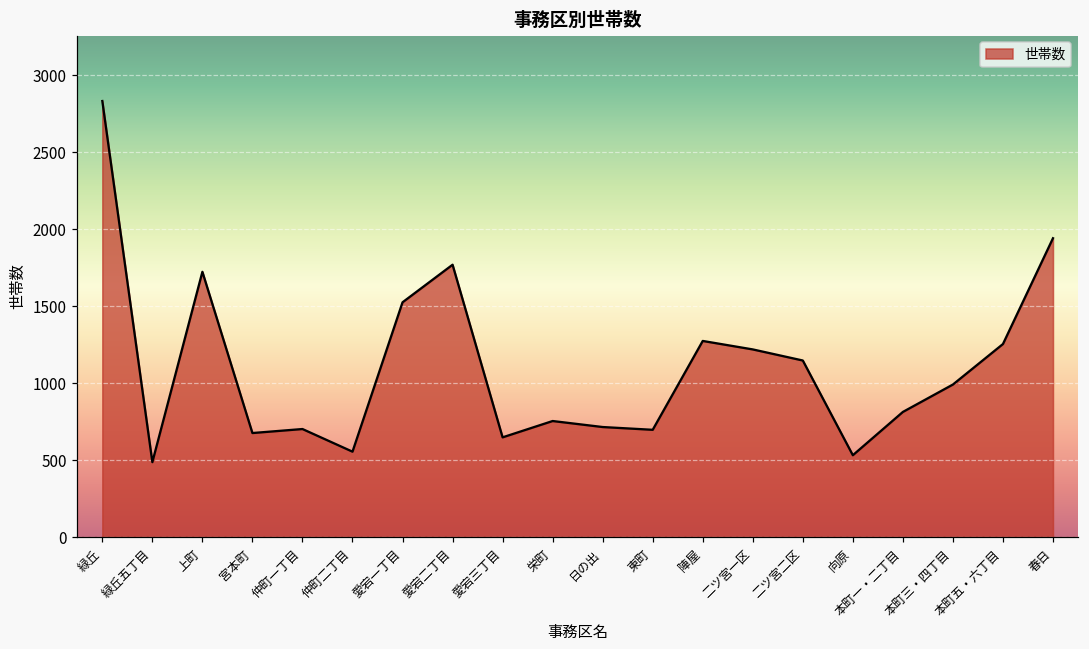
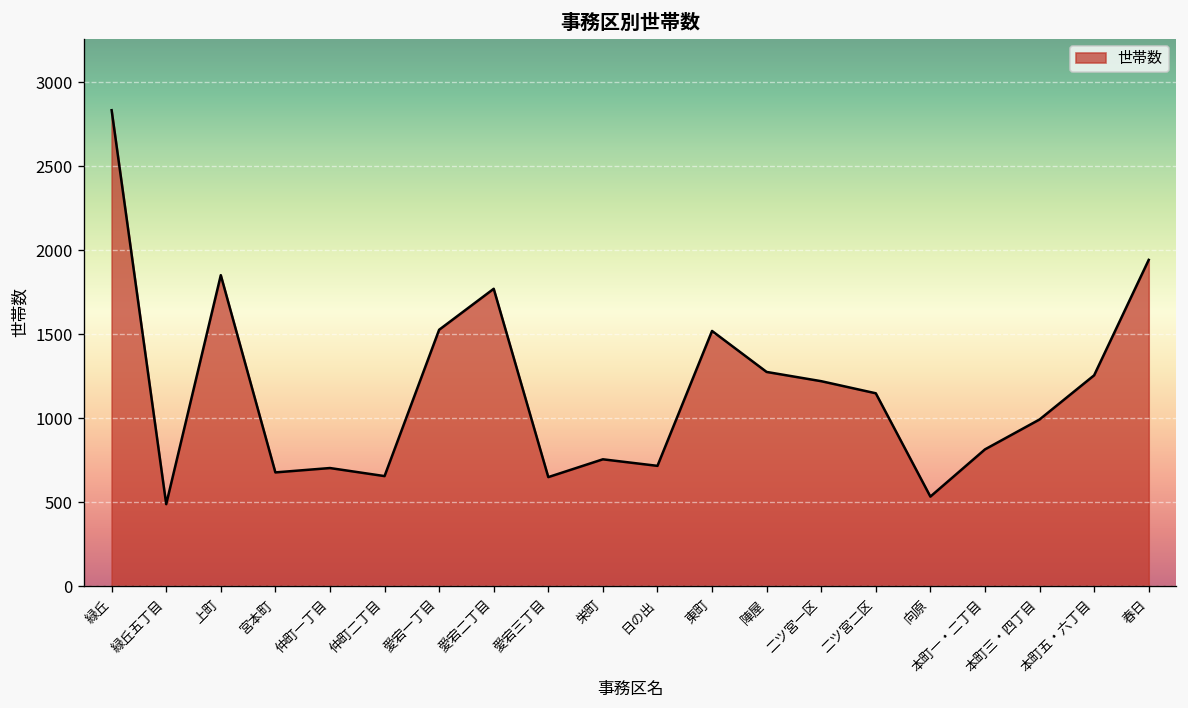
  {
    "緑丘": 2830,
    "緑丘五丁目": 490,
-   "上町": 1730,
+   "上町": 1850,
    "宮本町": 680,
    "仲町一丁目": 700,
-   "仲町二丁目": 560,
+   "仲町二丁目": 660,
    "愛宕一丁目": 1530,
    "愛宕二丁目": 1770,
    "愛宕三丁目": 650,
    "栄町": 760,
    "日の出": 720,
-   "東町": 700,
+   "東町": 1520,
    "陣屋": 1280,
    "二ツ宮一区": 1220,
    "二ツ宮二区": 1150,
    "向原": 530,
    "本町一・二丁目": 820,
    "本町三・四丁目": 990,
    "本町五・六丁目": 1260,
    "春日": 1940
  }
